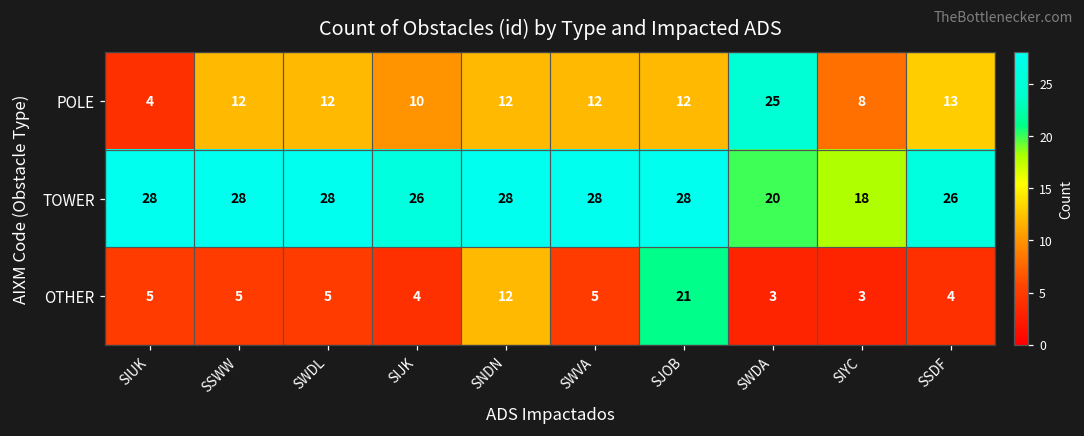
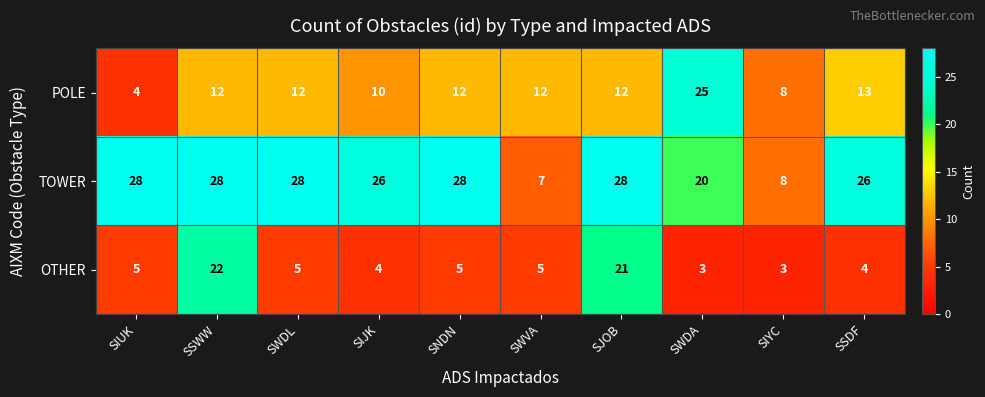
  {
    "POLE": {
      "SIUK": 4,
      "SSWW": 12,
      "SWDL": 12,
      "SIJK": 10,
      "SNDN": 12,
      "SWVA": 12,
      "SJOB": 12,
      "SWDA": 25,
      "SIYC": 8,
      "SSDF": 13
    },
    "TOWER": {
      "SIUK": 28,
      "SSWW": 28,
      "SWDL": 28,
      "SIJK": 26,
      "SNDN": 28,
-     "SWVA": 28,
+     "SWVA": 7,
      "SJOB": 28,
      "SWDA": 20,
-     "SIYC": 18,
+     "SIYC": 8,
      "SSDF": 26
    },
    "OTHER": {
      "SIUK": 5,
-     "SSWW": 5,
+     "SSWW": 22,
      "SWDL": 5,
      "SIJK": 4,
-     "SNDN": 12,
+     "SNDN": 5,
      "SWVA": 5,
      "SJOB": 21,
      "SWDA": 3,
      "SIYC": 3,
      "SSDF": 4
    }
  }
